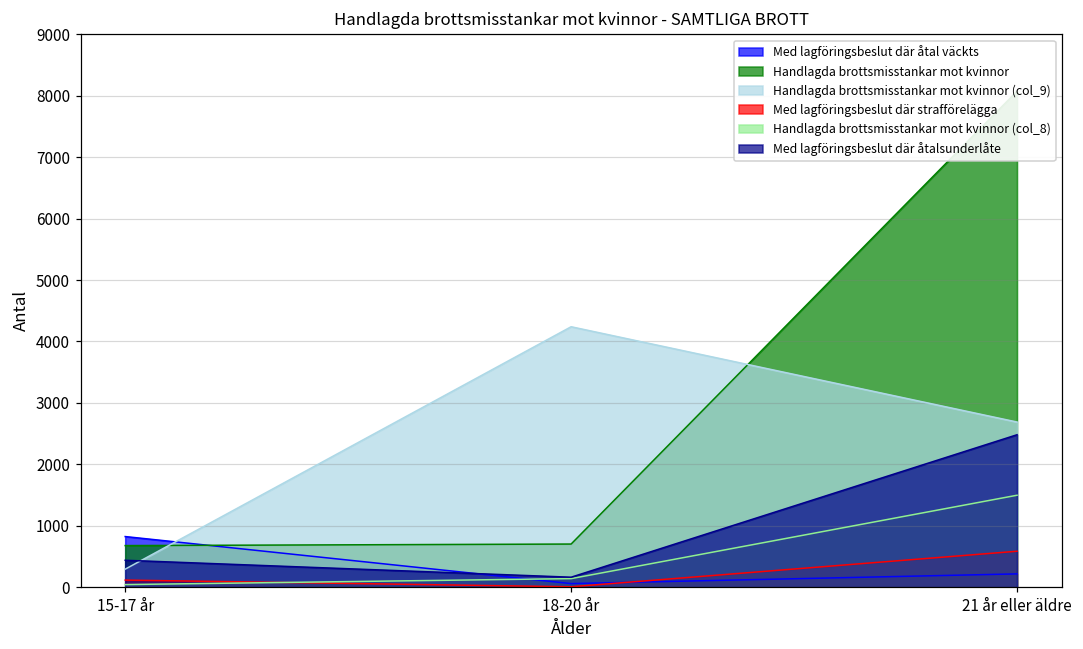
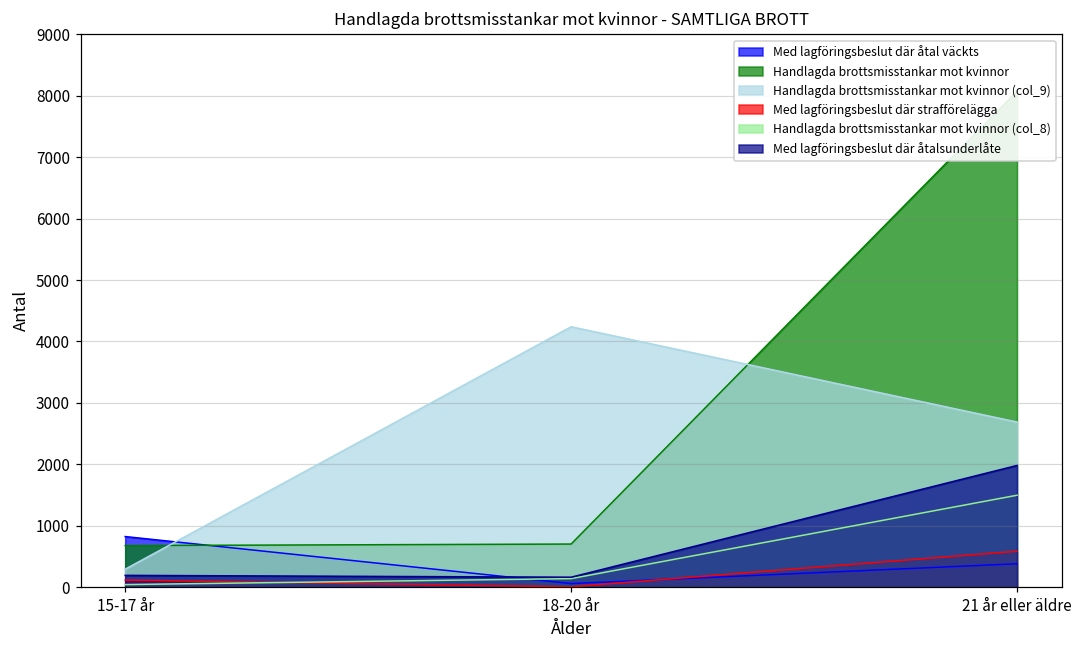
  {
    "Med lagföringsbeslut där åtal väckts": {
      "15-17 år": 800,
      "18-20 år": 100,
-     "21 år eller äldre": 200
+     "21 år eller äldre": 400
    },
    "Handlagda brottsmisstankar mot kvinnor": {
      "15-17 år": 700,
      "18-20 år": 700
    },
    "Handlagda brottsmisstankar mot kvinnor (col_9)": {
      "15-17 år": 300,
      "18-20 år": 4200,
      "21 år eller äldre": 2700
    },
    "Med lagföringsbeslut där strafförelägga": {
      "15-17 år": 100,
      "18-20 år": 0,
      "21 år eller äldre": 600
    },
    "Handlagda brottsmisstankar mot kvinnor (col_8)": {
      "15-17 år": 0,
      "21 år eller äldre": 1500
    },
    "Med lagföringsbeslut där åtalsunderlåte": {
-     "15-17 år": 400,
-     "21 år eller äldre": 2500
+     "15-17 år": 200,
+     "21 år eller äldre": 2000
    }
  }
